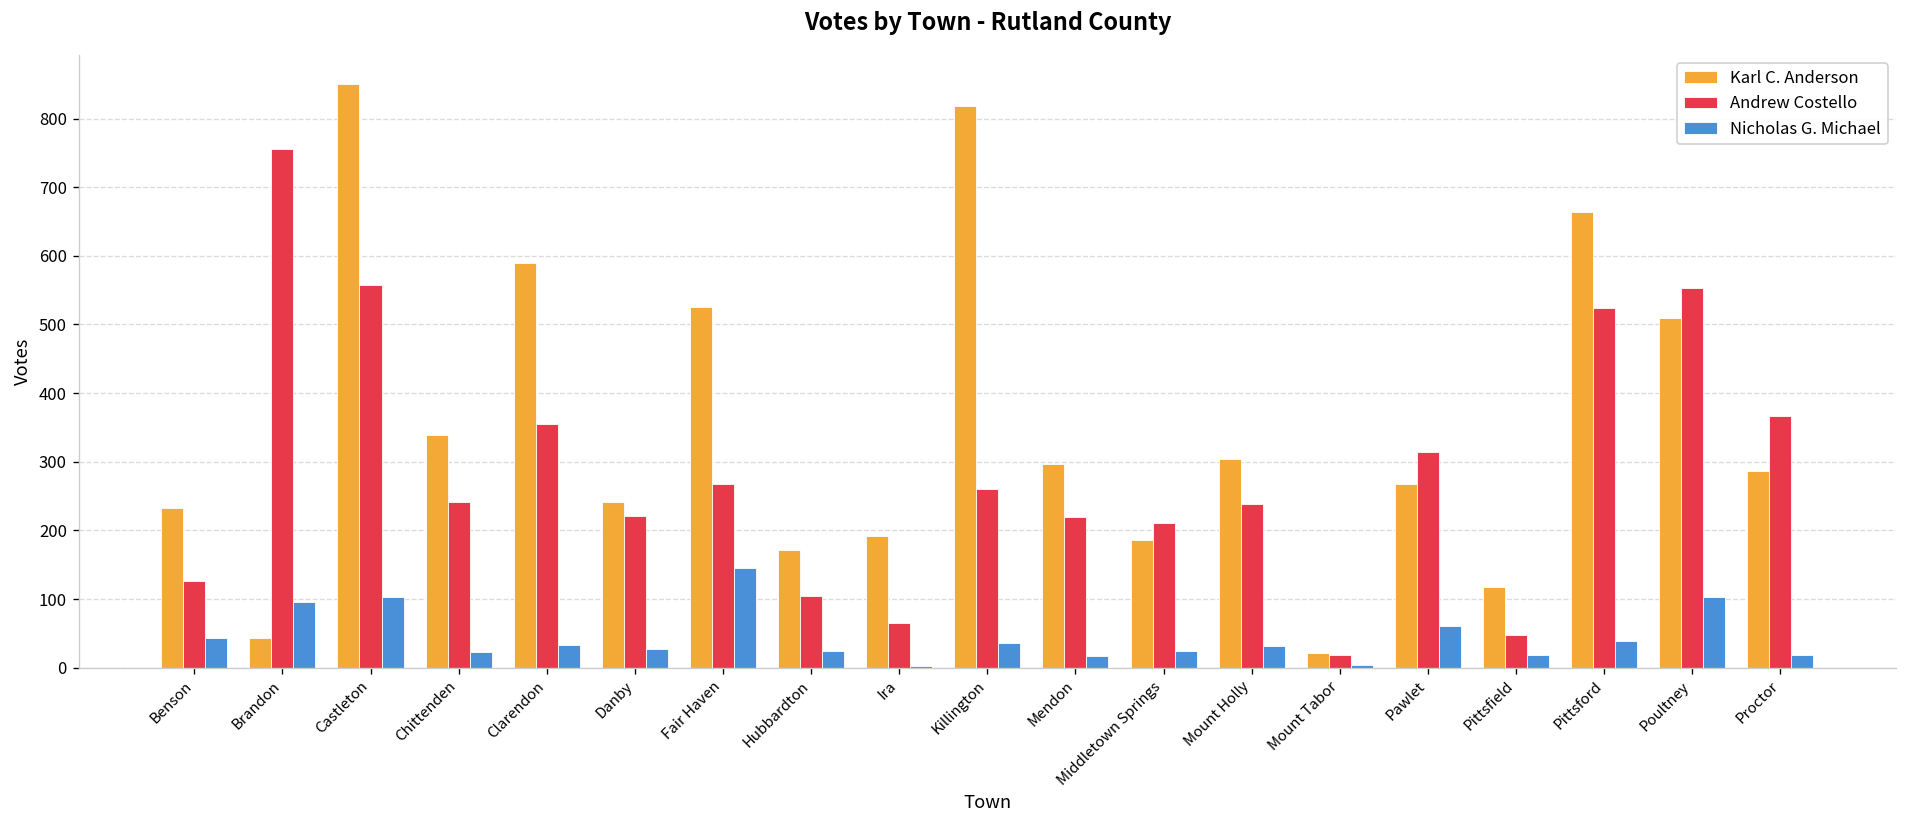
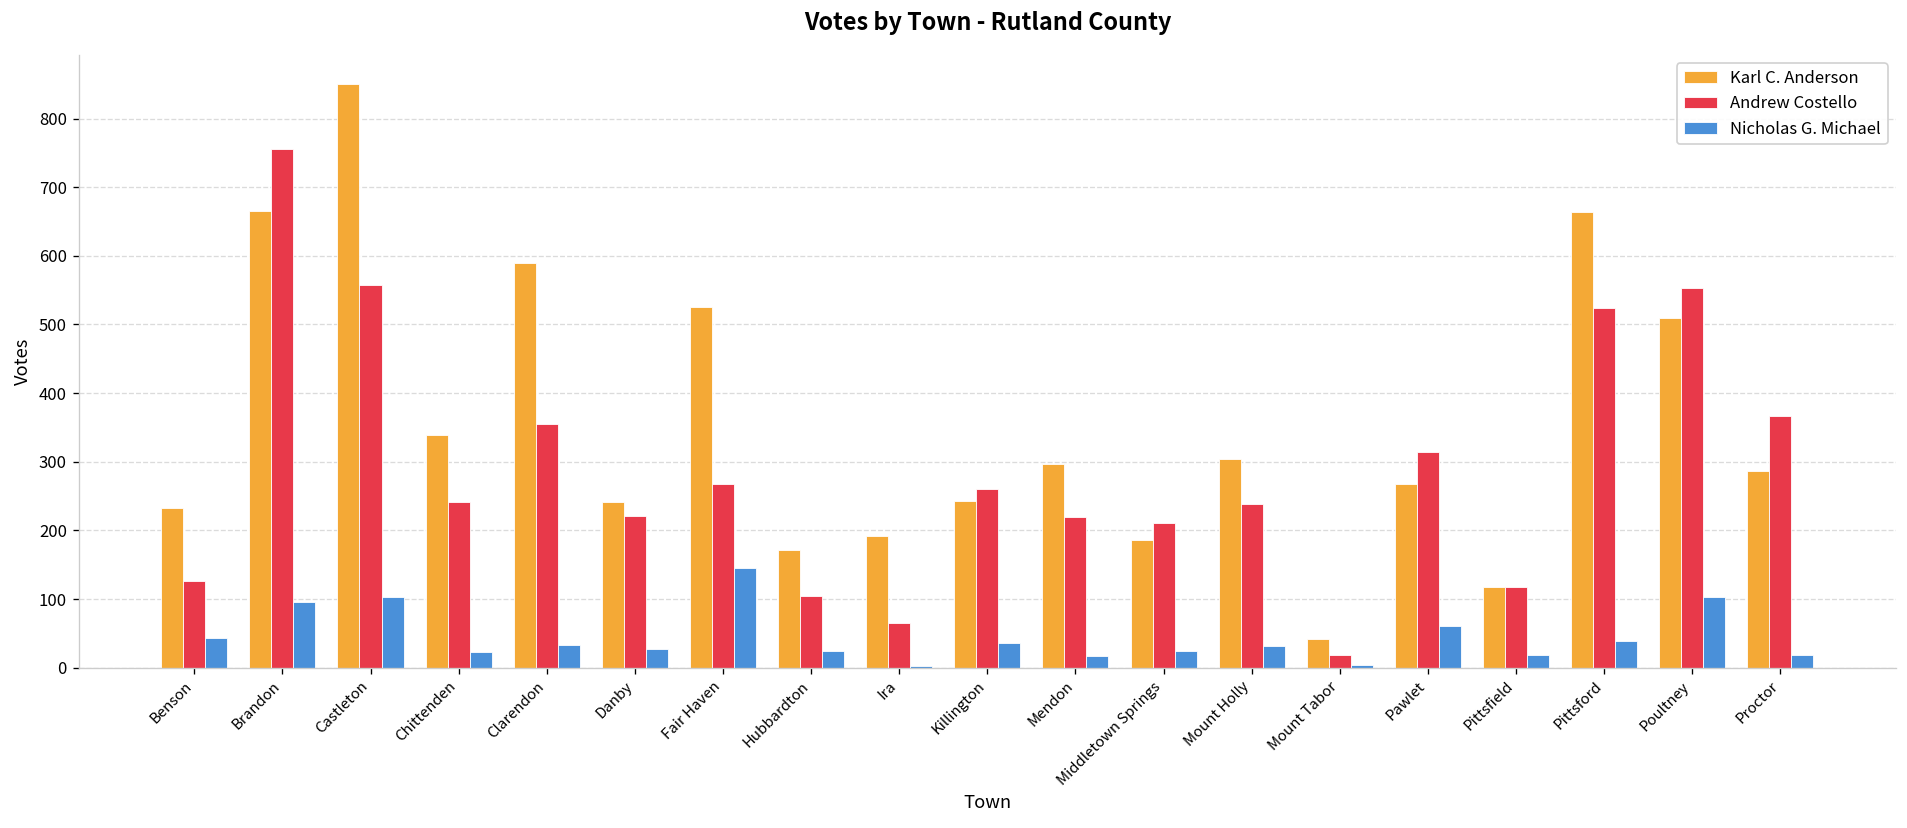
  {
    "Karl C. Anderson": {
      "Benson": 230,
-     "Brandon": 40,
+     "Brandon": 670,
      "Castleton": 850,
      "Chittenden": 340,
      "Clarendon": 590,
      "Danby": 240,
      "Fair Haven": 530,
      "Hubbardton": 170,
      "Ira": 190,
-     "Killington": 820,
+     "Killington": 240,
      "Mendon": 300,
      "Middletown Springs": 190,
      "Mount Holly": 300,
-     "Mount Tabor": 20,
+     "Mount Tabor": 40,
      "Pawlet": 270,
      "Pittsfield": 120,
      "Pittsford": 660,
      "Poultney": 510,
      "Proctor": 290
    },
    "Andrew Costello": {
      "Benson": 130,
      "Brandon": 760,
      "Castleton": 560,
      "Chittenden": 240,
      "Clarendon": 360,
      "Danby": 220,
      "Fair Haven": 270,
      "Hubbardton": 100,
      "Ira": 70,
      "Killington": 260,
      "Mendon": 220,
      "Middletown Springs": 210,
      "Mount Holly": 240,
      "Mount Tabor": 20,
      "Pawlet": 310,
-     "Pittsfield": 50,
+     "Pittsfield": 120,
      "Pittsford": 520,
      "Poultney": 550,
      "Proctor": 370
    },
    "Nicholas G. Michael": {
      "Benson": 40,
      "Brandon": 100,
      "Castleton": 100,
      "Chittenden": 20,
      "Clarendon": 30,
      "Danby": 30,
      "Fair Haven": 150,
      "Hubbardton": 30,
      "Killington": 40,
      "Mendon": 20,
      "Middletown Springs": 20,
      "Mount Holly": 30,
      "Pawlet": 60,
      "Pittsfield": 20,
      "Pittsford": 40,
      "Poultney": 100,
      "Proctor": 20
    }
  }
